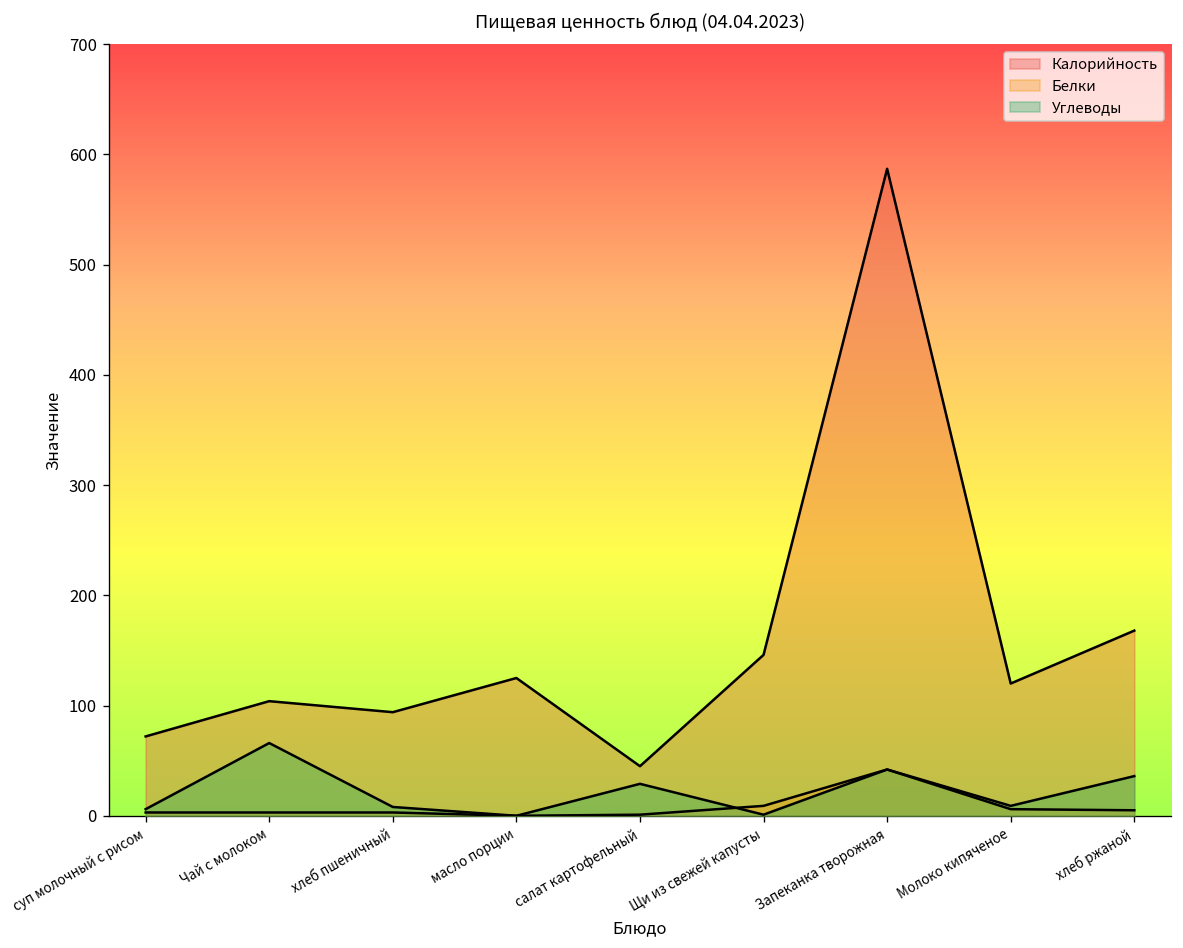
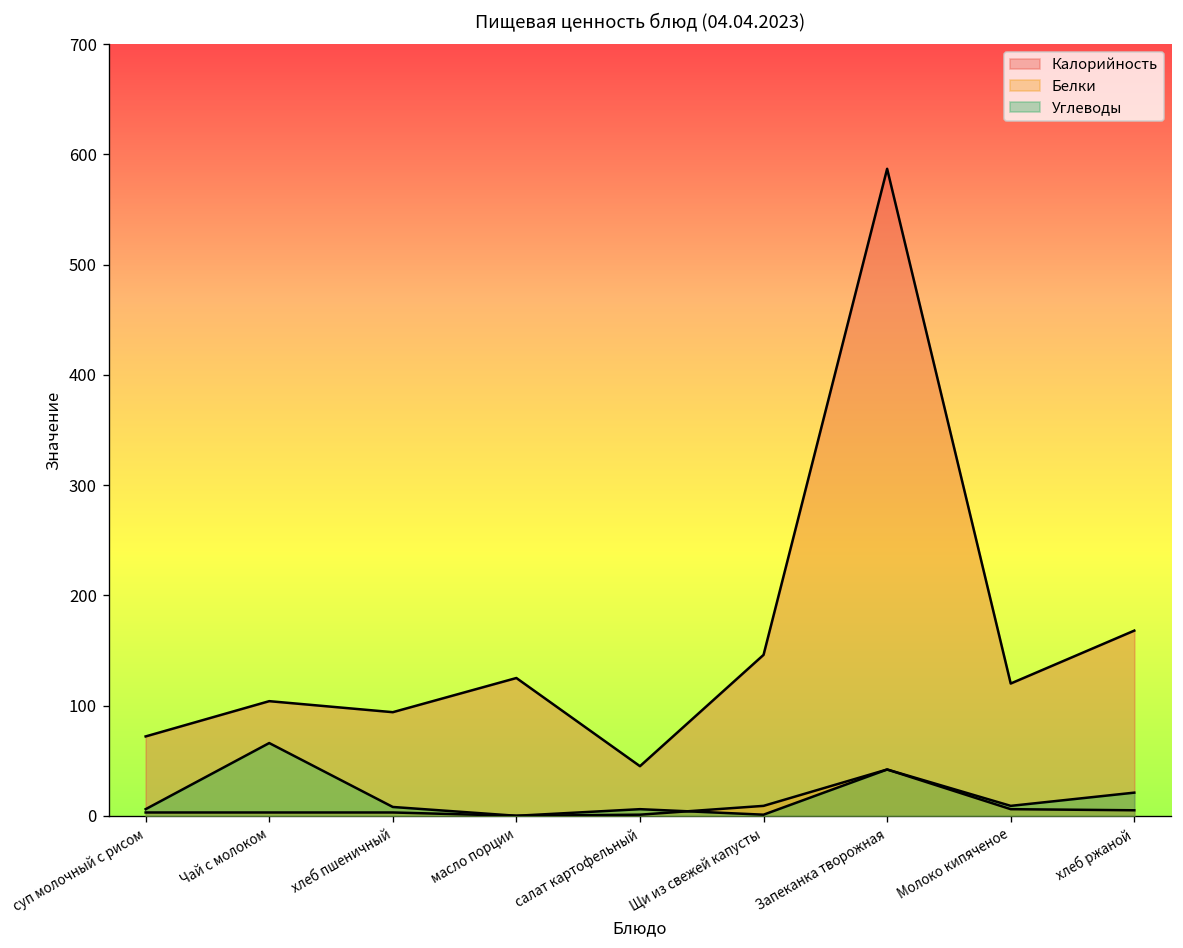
  {
    "Углеводы": {
      "суп молочный с рисом": 10,
      "Чай с молоком": 70,
      "хлеб пшеничный": 10,
-     "салат картофельный": 30,
+     "салат картофельный": 10,
      "Щи из свежей капусты": 0,
      "Молоко кипяченое": 10,
-     "хлеб ржаной": 40
+     "хлеб ржаной": 20
    }
  }
